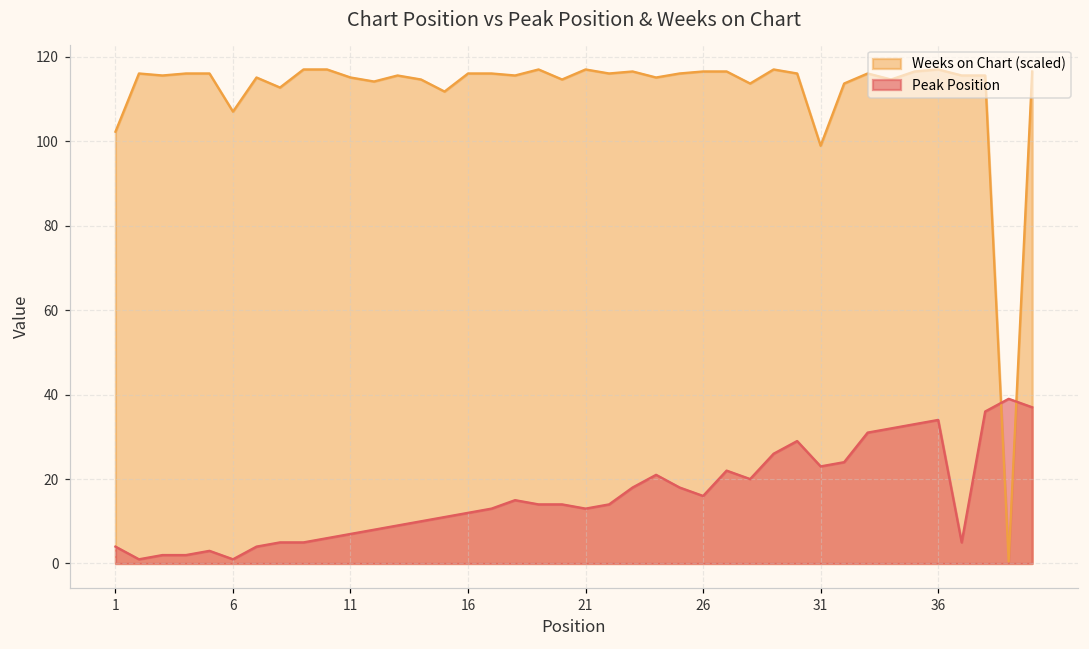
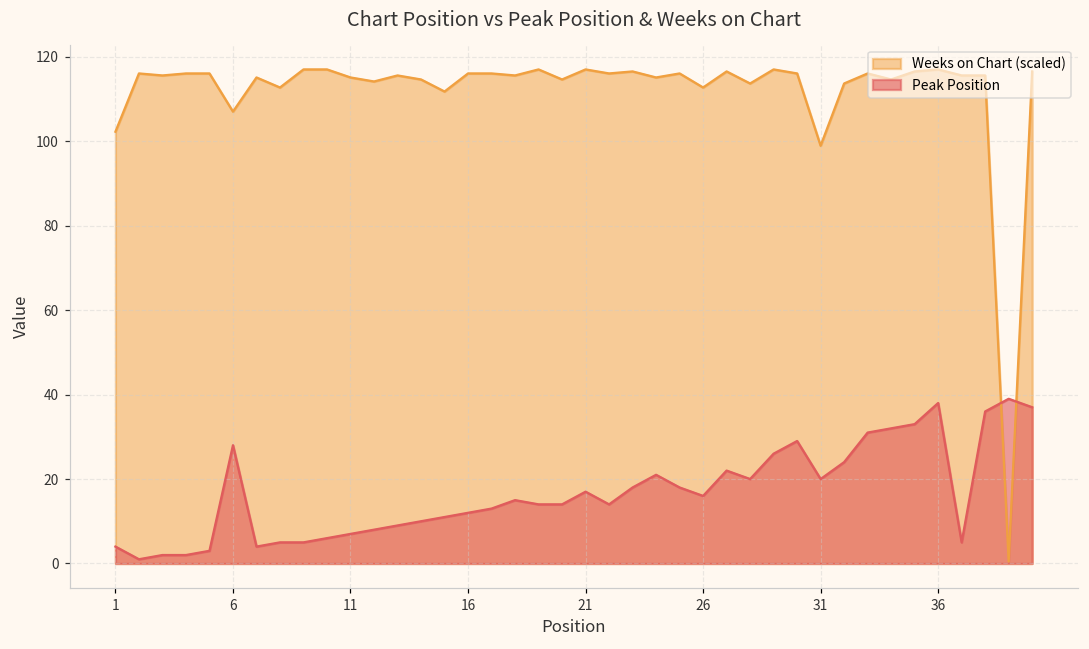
  {
    "Weeks on Chart (scaled)": {
      "1": 102,
      "6": 107,
      "11": 115,
      "16": 116,
      "21": 117,
-     "26": 117,
+     "26": 113,
      "31": 99
    },
    "Peak Position": {
      "1": 4,
-     "6": 1,
+     "6": 28,
      "11": 7,
      "16": 12,
-     "21": 13,
+     "21": 17,
      "26": 16,
-     "31": 23,
-     "36": 34
+     "31": 20,
+     "36": 38
    }
  }
